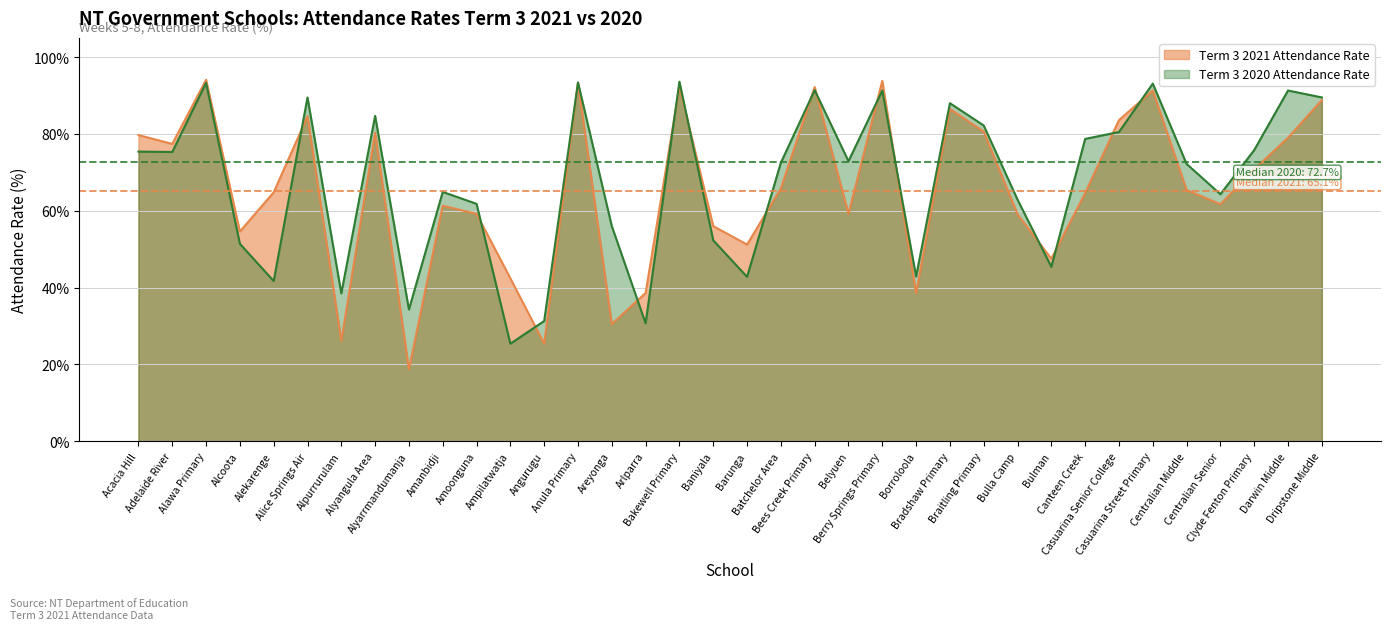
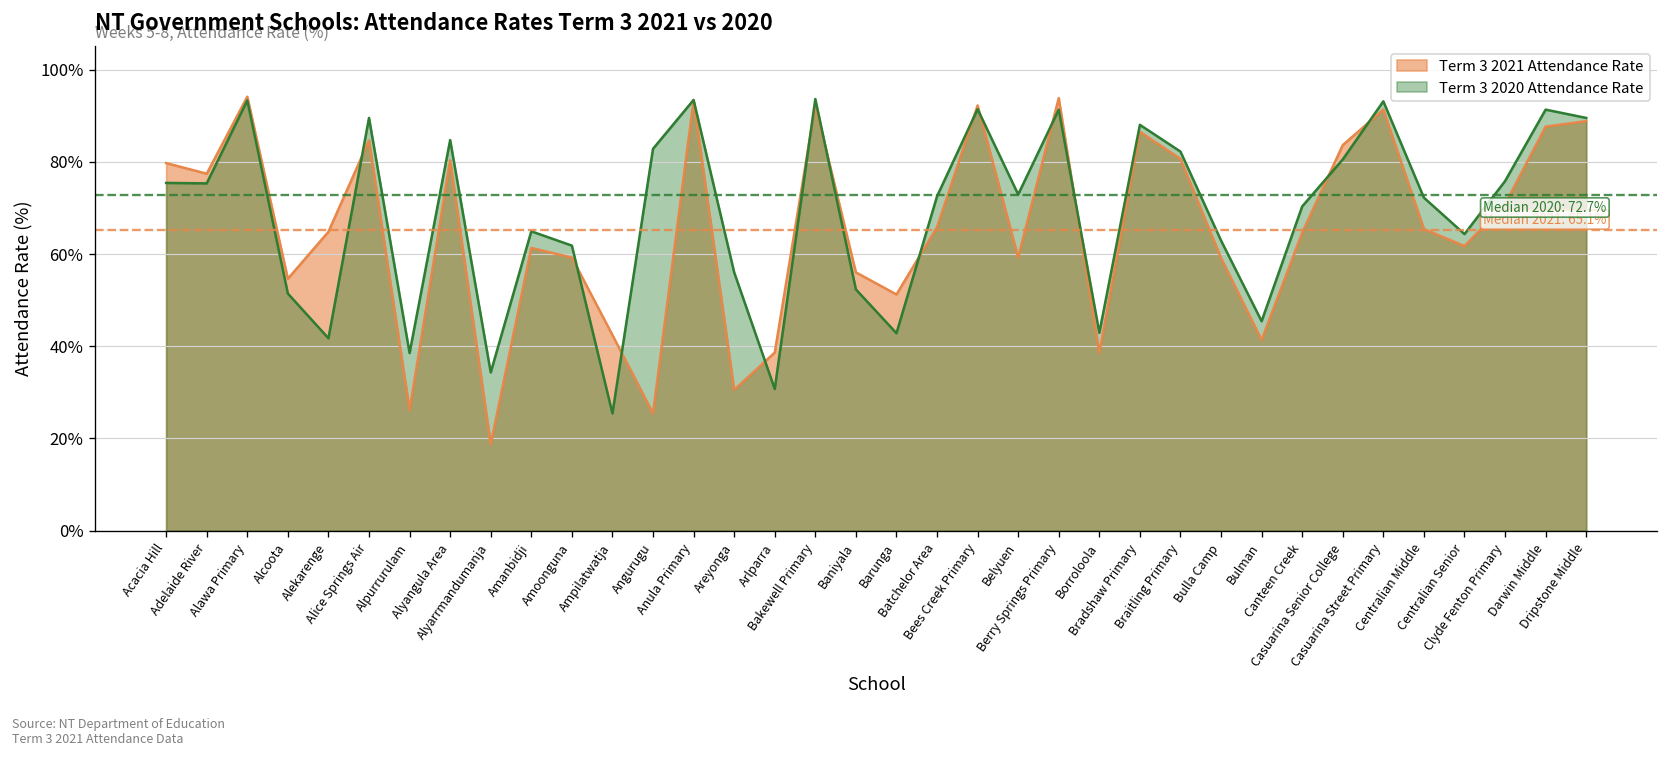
  {
    "Term 3 2021 Attendance Rate": {
      "Acacia Hill": "80%",
      "Adelaide River": "77%",
      "Alawa Primary": "94%",
      "Alcoota": "55%",
      "Alekarenge": "65%",
      "Alice Springs Air": "85%",
      "Alpurrurulam": "26%",
      "Alyangula Area": "80%",
      "Alyarrmandumanja": "19%",
      "Amanbidji": "61%",
      "Amoonguna": "59%",
      "Ampilatwatja": "42%",
      "Angurugu": "25%",
      "Areyonga": "31%",
      "Arlparra": "39%",
      "Bakewell Primary": "92%",
      "Baniyala": "56%",
      "Barunga": "51%",
      "Batchelor Area": "66%",
      "Bees Creek Primary": "92%",
      "Belyuen": "59%",
      "Berry Springs Primary": "94%",
      "Borroloola": "39%",
      "Bradshaw Primary": "87%",
      "Braitling Primary": "81%",
      "Bulla Camp": "59%",
-     "Bulman": "48%",
+     "Bulman": "41%",
      "Canteen Creek": "65%",
      "Casuarina Senior College": "84%",
      "Casuarina Street Primary": "91%",
      "Centralian Middle": "65%",
      "Centralian Senior": "62%",
-     "Darwin Middle": "79%",
+     "Darwin Middle": "88%",
      "Dripstone Middle": "89%"
    },
    "Term 3 2020 Attendance Rate": {
      "Acacia Hill": "75%",
      "Adelaide River": "75%",
      "Alawa Primary": "93%",
      "Alcoota": "51%",
      "Alekarenge": "42%",
      "Alice Springs Air": "90%",
      "Alpurrurulam": "39%",
      "Alyangula Area": "85%",
      "Alyarrmandumanja": "34%",
      "Amanbidji": "65%",
      "Amoonguna": "62%",
      "Ampilatwatja": "25%",
-     "Angurugu": "31%",
+     "Angurugu": "83%",
      "Areyonga": "56%",
      "Arlparra": "31%",
      "Bakewell Primary": "94%",
      "Baniyala": "52%",
      "Barunga": "43%",
      "Batchelor Area": "73%",
      "Bees Creek Primary": "91%",
      "Belyuen": "73%",
      "Berry Springs Primary": "91%",
      "Borroloola": "43%",
      "Bradshaw Primary": "88%",
      "Braitling Primary": "82%",
      "Bulla Camp": "63%",
      "Bulman": "45%",
-     "Canteen Creek": "79%",
+     "Canteen Creek": "70%",
      "Casuarina Senior College": "81%",
      "Casuarina Street Primary": "93%",
      "Centralian Middle": "72%",
      "Centralian Senior": "64%",
      "Clyde Fenton Primary": "76%",
      "Darwin Middle": "91%",
      "Dripstone Middle": "90%"
    }
  }
